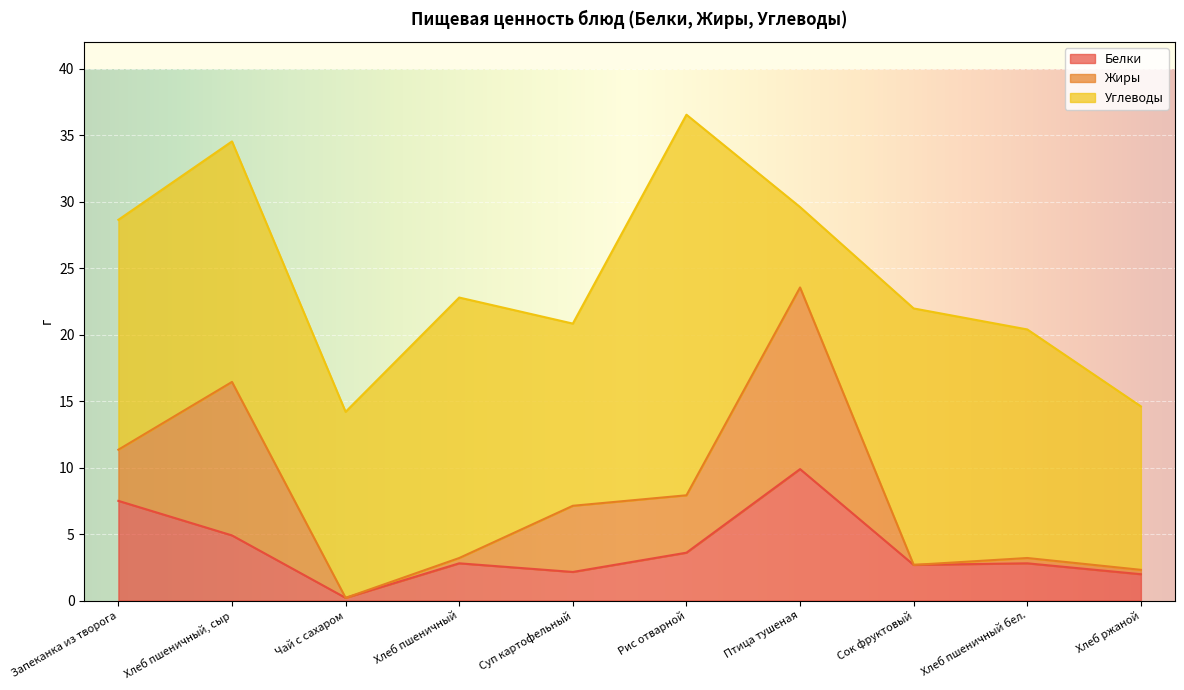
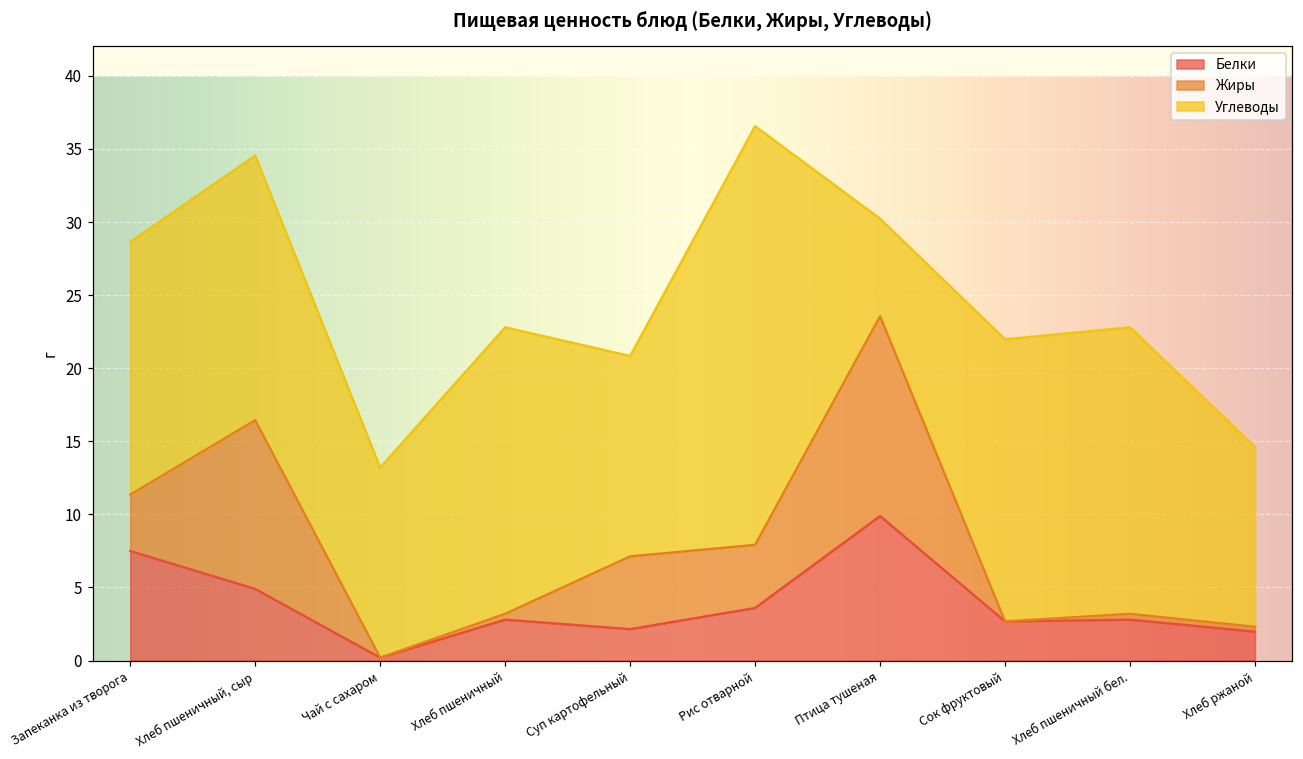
  {
    "Углеводы": {
      "Запеканка из творога": 17.3,
      "Хлеб пшеничный, сыр": 18.1,
-     "Чай с сахаром": 14,
+     "Чай с сахаром": 13,
      "Хлеб пшеничный": 19.6,
      "Суп картофельный": 13.7,
      "Рис отварной": 28.6,
-     "Птица тушеная": 6.1,
+     "Птица тушеная": 6.7,
      "Сок фруктовый": 19.3,
-     "Хлеб пшеничный бел.": 17.2,
+     "Хлеб пшеничный бел.": 19.6,
      "Хлеб ржаной": 12.3
    }
  }
